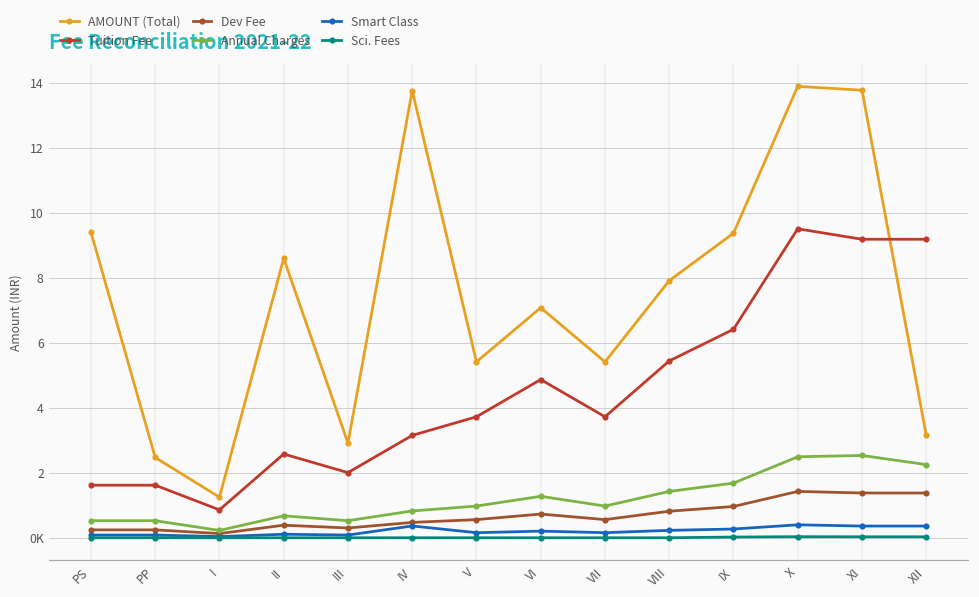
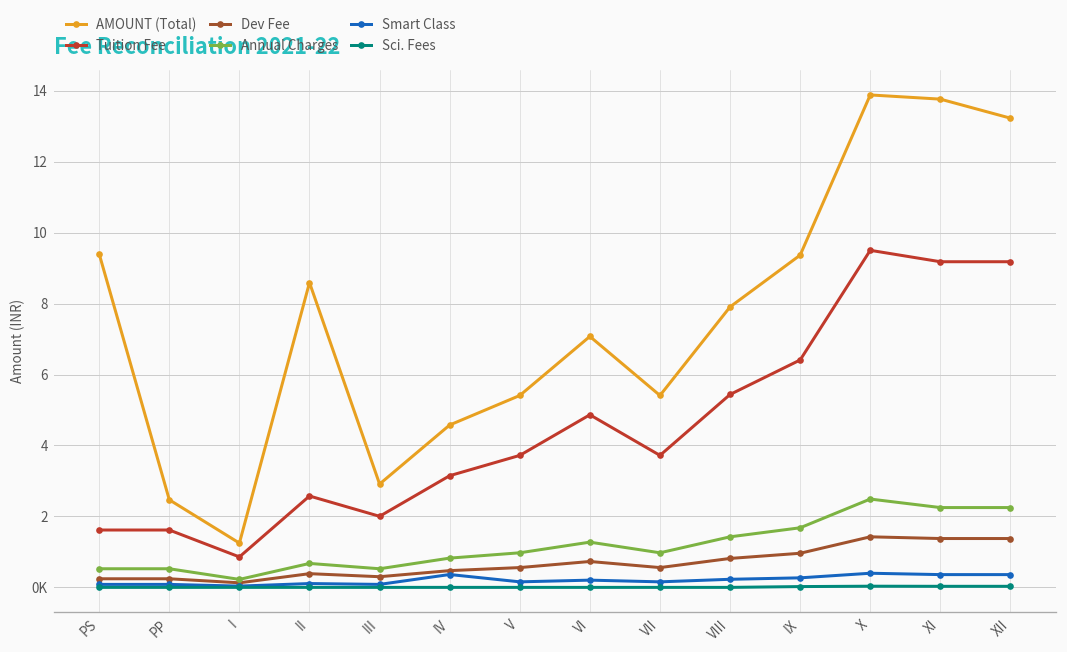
  {
    "AMOUNT (Total)": {
      "PS": 9.4,
      "PP": 2.5,
      "I": 1.2,
      "II": 8.6,
      "III": 2.9,
-     "IV": 13.8,
+     "IV": 4.6,
      "V": 5.4,
      "VI": 7.1,
      "VII": 5.4,
      "VIII": 7.9,
      "IX": 9.4,
      "X": 13.9,
      "XI": 13.8,
-     "XII": 3.2
+     "XII": 13.2
    },
    "Annual Charges": {
      "PS": 0.5,
      "PP": 0.5,
      "I": 0.2,
      "II": 0.7,
      "III": 0.5,
      "IV": 0.8,
      "V": 1.0,
      "VI": 1.3,
      "VII": 1.0,
      "VIII": 1.4,
      "IX": 1.7,
      "X": 2.5,
-     "XI": 2.5,
+     "XI": 2.3,
      "XII": 2.3
    },
    "Smart Class": {
      "II": 0.1,
      "IV": 0.4,
      "V": 0.2,
      "VI": 0.2,
      "VII": 0.2,
      "VIII": 0.2,
      "IX": 0.3,
      "X": 0.4,
      "XI": 0.4,
      "XII": 0.4
    },
    "Sci. Fees": {
      "II": 0.0,
      "IV": 0.0,
      "V": 0.0,
      "VI": 0.0,
      "VII": 0.0,
      "VIII": 0.0,
      "IX": 0.0,
      "X": 0.0,
      "XI": 0.0,
      "XII": 0.0
    }
  }
